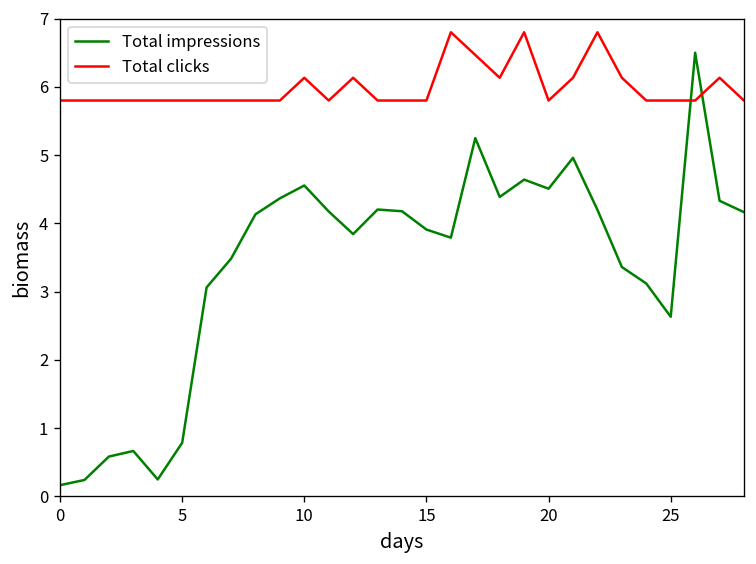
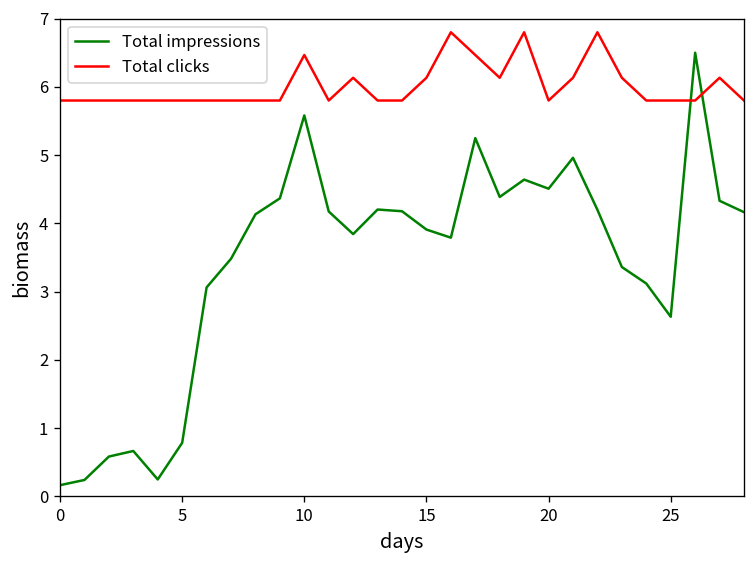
  {
    "Total impressions": {
      "0": 0.2,
      "5": 0.8,
-     "10": 4.6,
+     "10": 5.6,
      "15": 3.9,
      "20": 4.5,
      "25": 2.6
    },
    "Total clicks": {
      "0": 5.8,
      "5": 5.8,
-     "10": 6.1,
-     "15": 5.8,
+     "10": 6.5,
+     "15": 6.1,
      "20": 5.8,
      "25": 5.8
    }
  }
